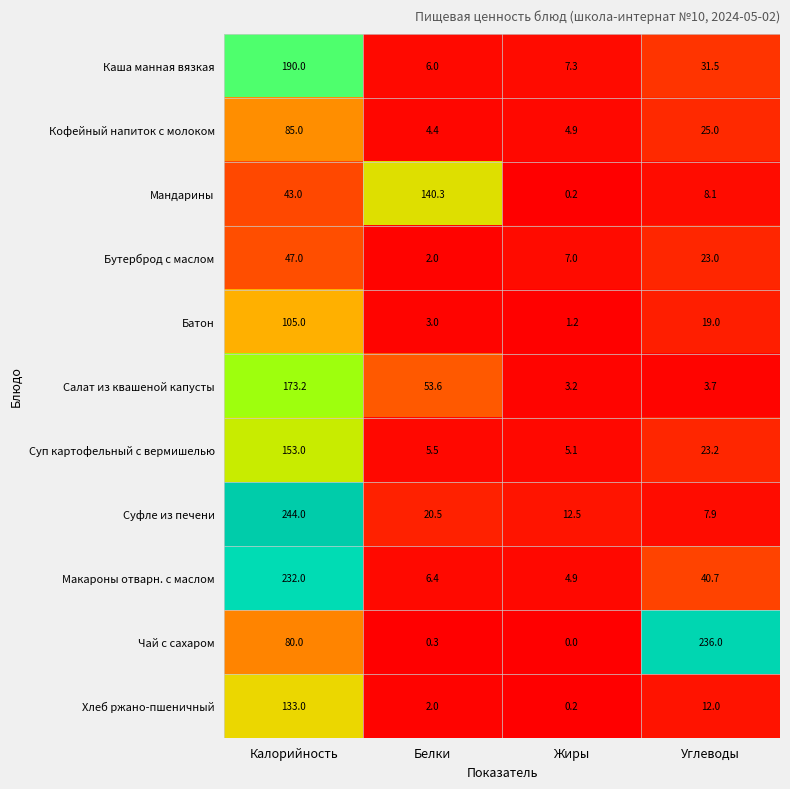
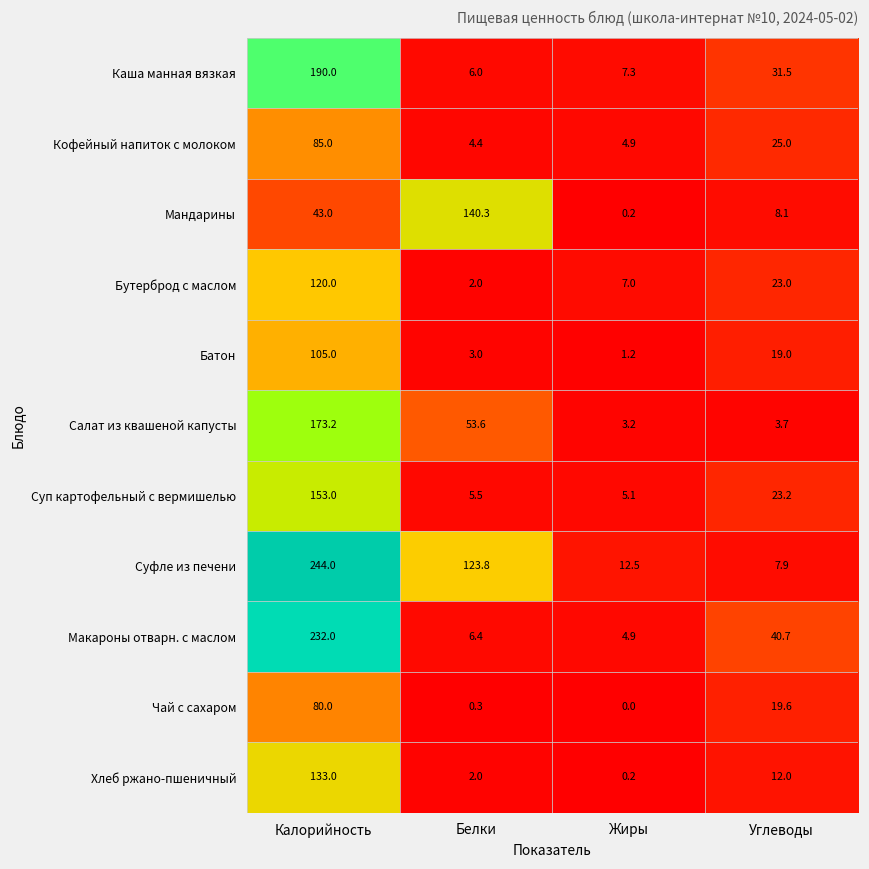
  {
    "Каша манная вязкая": {
      "Калорийность": 190.0,
      "Белки": 6.0,
      "Жиры": 7.3,
      "Углеводы": 31.5
    },
    "Кофейный напиток с молоком": {
      "Калорийность": 85.0,
      "Белки": 4.4,
      "Жиры": 4.9,
      "Углеводы": 25.0
    },
    "Мандарины": {
      "Калорийность": 43.0,
      "Белки": 140.3,
      "Жиры": 0.2,
      "Углеводы": 8.1
    },
    "Бутерброд с маслом": {
-     "Калорийность": 47.0,
+     "Калорийность": 120.0,
      "Белки": 2.0,
      "Жиры": 7.0,
      "Углеводы": 23.0
    },
    "Батон": {
      "Калорийность": 105.0,
      "Белки": 3.0,
      "Жиры": 1.2,
      "Углеводы": 19.0
    },
    "Салат из квашеной капусты": {
      "Калорийность": 173.2,
      "Белки": 53.6,
      "Жиры": 3.2,
      "Углеводы": 3.7
    },
    "Суп картофельный с вермишелью": {
      "Калорийность": 153.0,
      "Белки": 5.5,
      "Жиры": 5.1,
      "Углеводы": 23.2
    },
    "Суфле из печени": {
      "Калорийность": 244.0,
-     "Белки": 20.5,
+     "Белки": 123.8,
      "Жиры": 12.5,
      "Углеводы": 7.9
    },
    "Макароны отварн. с маслом": {
      "Калорийность": 232.0,
      "Белки": 6.4,
      "Жиры": 4.9,
      "Углеводы": 40.7
    },
    "Чай с сахаром": {
      "Калорийность": 80.0,
      "Белки": 0.3,
      "Жиры": 0.0,
-     "Углеводы": 236.0
+     "Углеводы": 19.6
    },
    "Хлеб ржано-пшеничный": {
      "Калорийность": 133.0,
      "Белки": 2.0,
      "Жиры": 0.2,
      "Углеводы": 12.0
    }
  }
